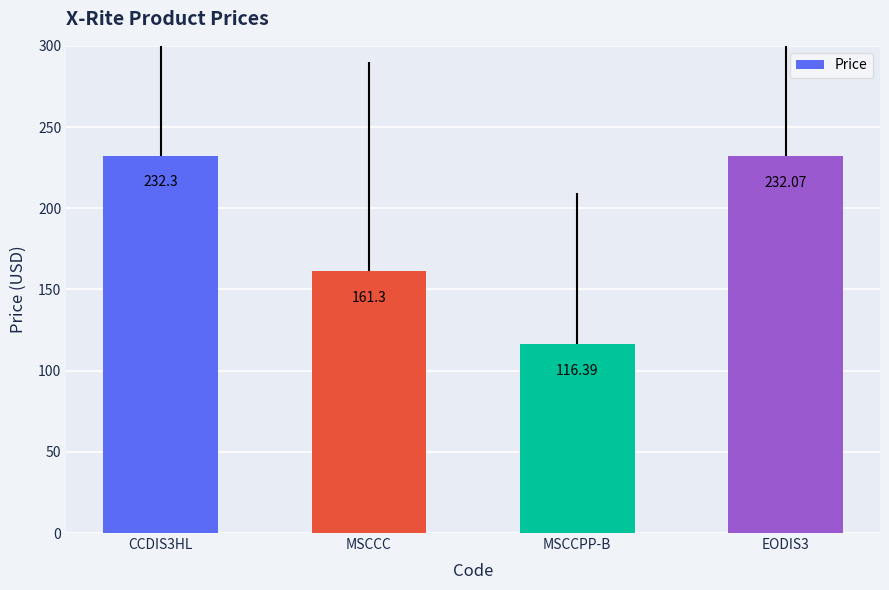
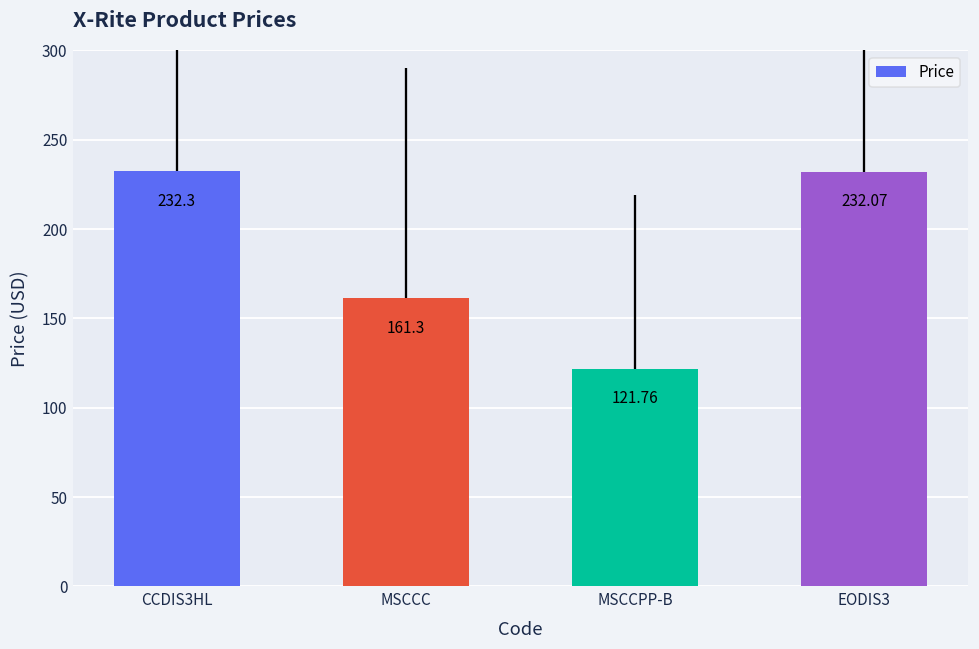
  {
    "CCDIS3HL": 232.3,
    "MSCCC": 161.3,
-   "MSCCPP-B": 116.39,
+   "MSCCPP-B": 121.76,
    "EODIS3": 232.07
  }
